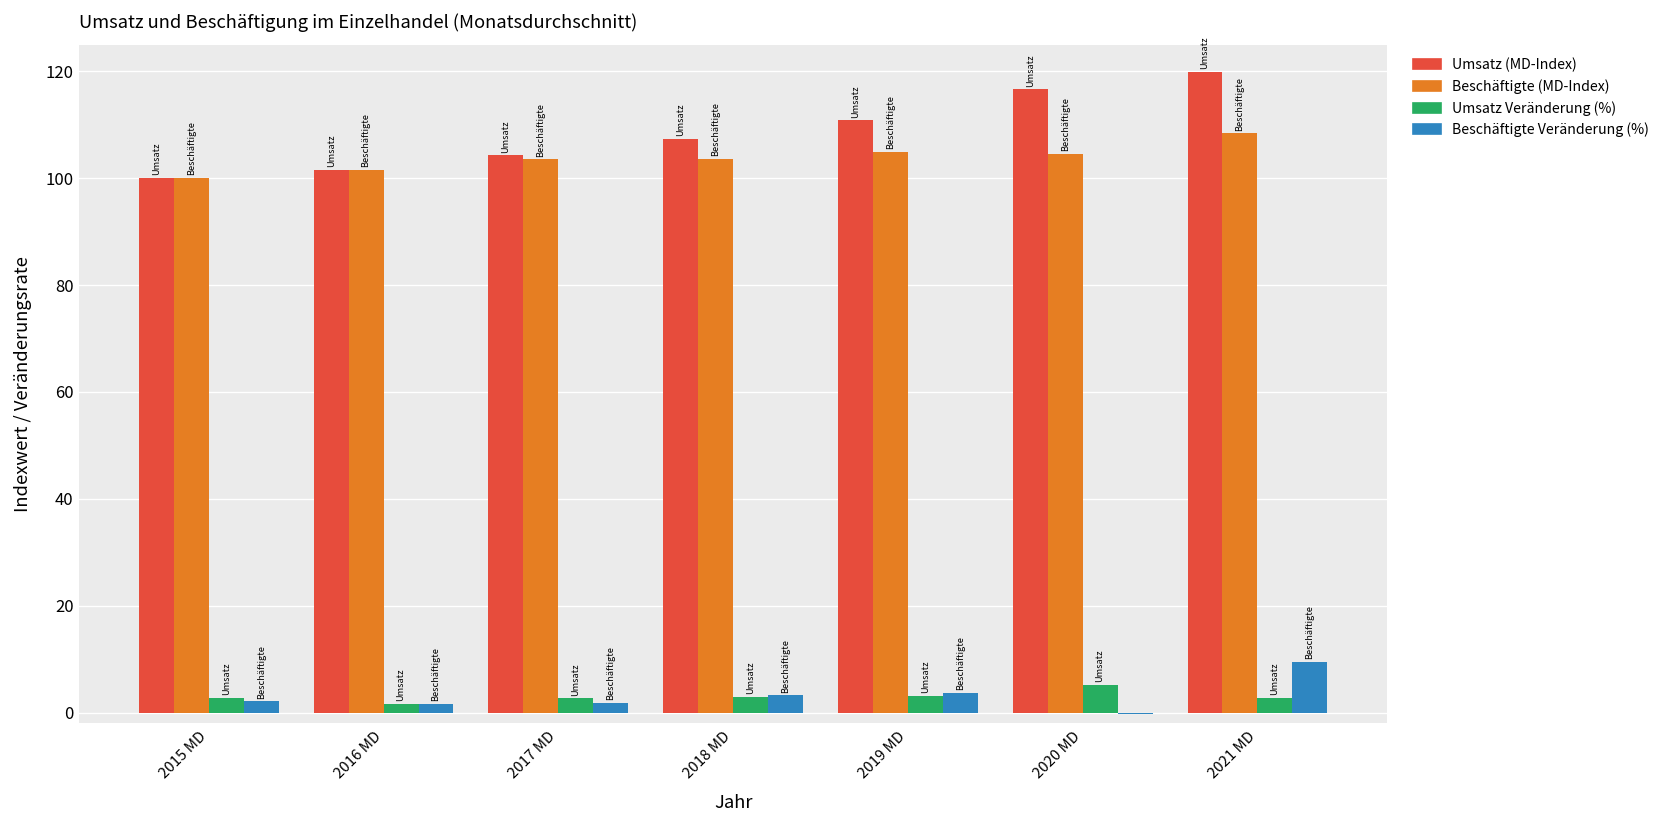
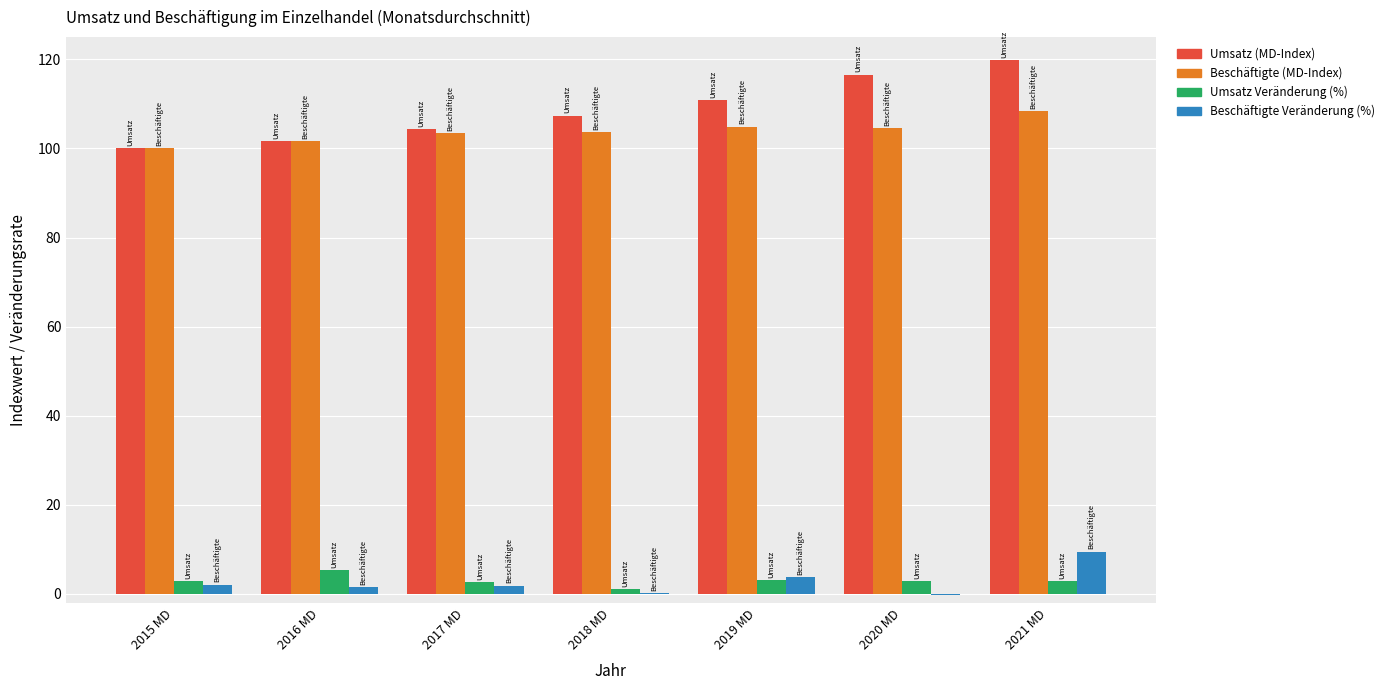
  {
    "Umsatz Veränderung (%)": {
      "2015 MD": 3,
-     "2016 MD": 2,
+     "2016 MD": 5,
      "2017 MD": 3,
-     "2018 MD": 3,
+     "2018 MD": 1,
      "2019 MD": 3,
-     "2020 MD": 5,
+     "2020 MD": 3,
      "2021 MD": 3
    },
    "Beschäftigte Veränderung (%)": {
      "2015 MD": 2,
      "2016 MD": 2,
      "2017 MD": 2,
-     "2018 MD": 3,
+     "2018 MD": 0,
      "2019 MD": 4,
      "2021 MD": 10
    }
  }
